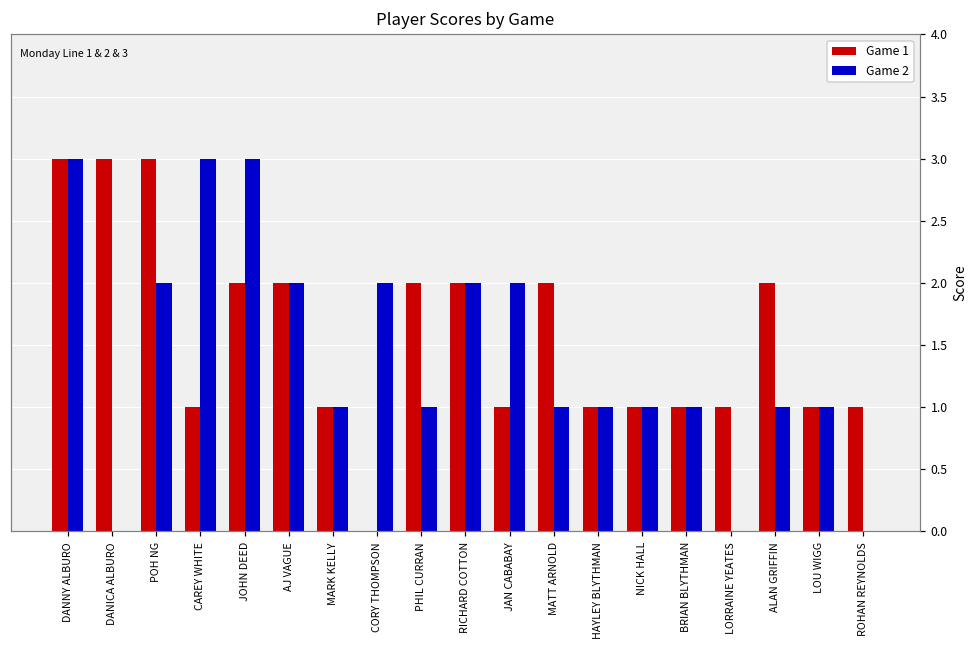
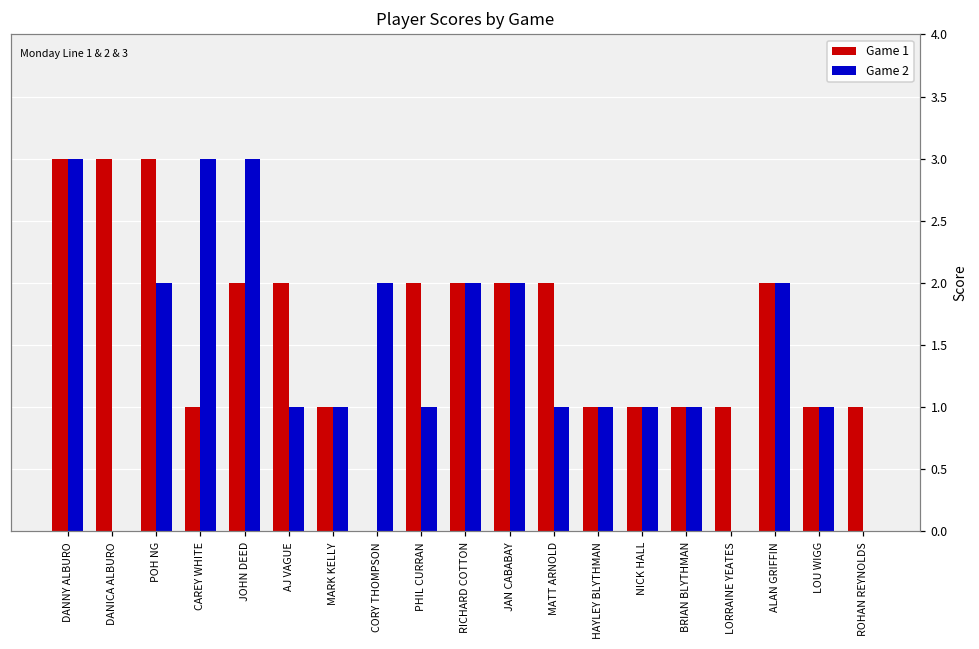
  {
    "Game 1": {
      "DANNY ALBURO": 3,
      "DANICA ALBURO": 3,
      "POH NG": 3,
      "CAREY WHITE": 1,
      "JOHN DEED": 2,
      "AJ VAGUE": 2,
      "MARK KELLY": 1,
      "CORY THOMPSON": 0,
      "PHIL CURRAN": 2,
      "RICHARD COTTON": 2,
-     "JAN CABABAY": 1,
+     "JAN CABABAY": 2,
      "MATT ARNOLD": 2,
      "HAYLEY BLYTHMAN": 1,
      "NICK HALL": 1,
      "BRIAN BLYTHMAN": 1,
      "LORRAINE YEATES": 1,
      "ALAN GRIFFIN": 2,
      "LOU WIGG": 1,
      "ROHAN REYNOLDS": 1
    },
    "Game 2": {
      "DANNY ALBURO": 3,
      "DANICA ALBURO": 0,
      "POH NG": 2,
      "CAREY WHITE": 3,
      "JOHN DEED": 3,
-     "AJ VAGUE": 2,
+     "AJ VAGUE": 1,
      "MARK KELLY": 1,
      "CORY THOMPSON": 2,
      "PHIL CURRAN": 1,
      "RICHARD COTTON": 2,
      "JAN CABABAY": 2,
      "MATT ARNOLD": 1,
      "HAYLEY BLYTHMAN": 1,
      "NICK HALL": 1,
      "BRIAN BLYTHMAN": 1,
      "LORRAINE YEATES": 0,
-     "ALAN GRIFFIN": 1,
+     "ALAN GRIFFIN": 2,
      "LOU WIGG": 1,
      "ROHAN REYNOLDS": 0
    }
  }
